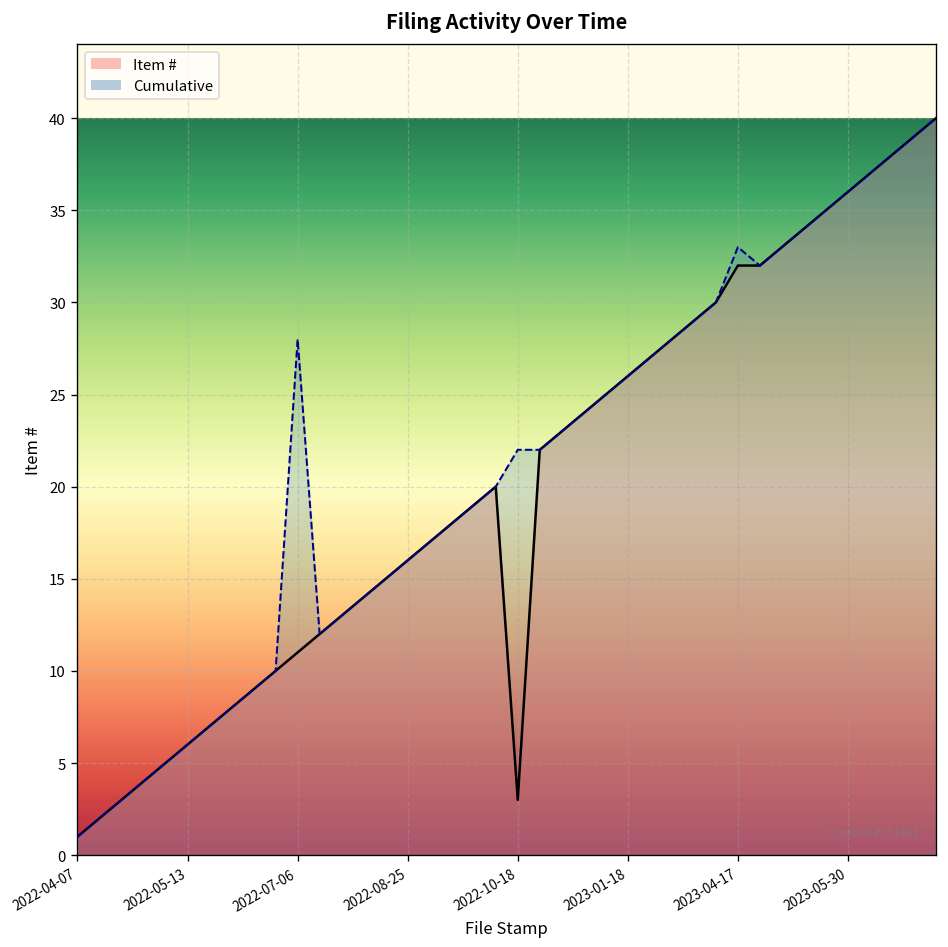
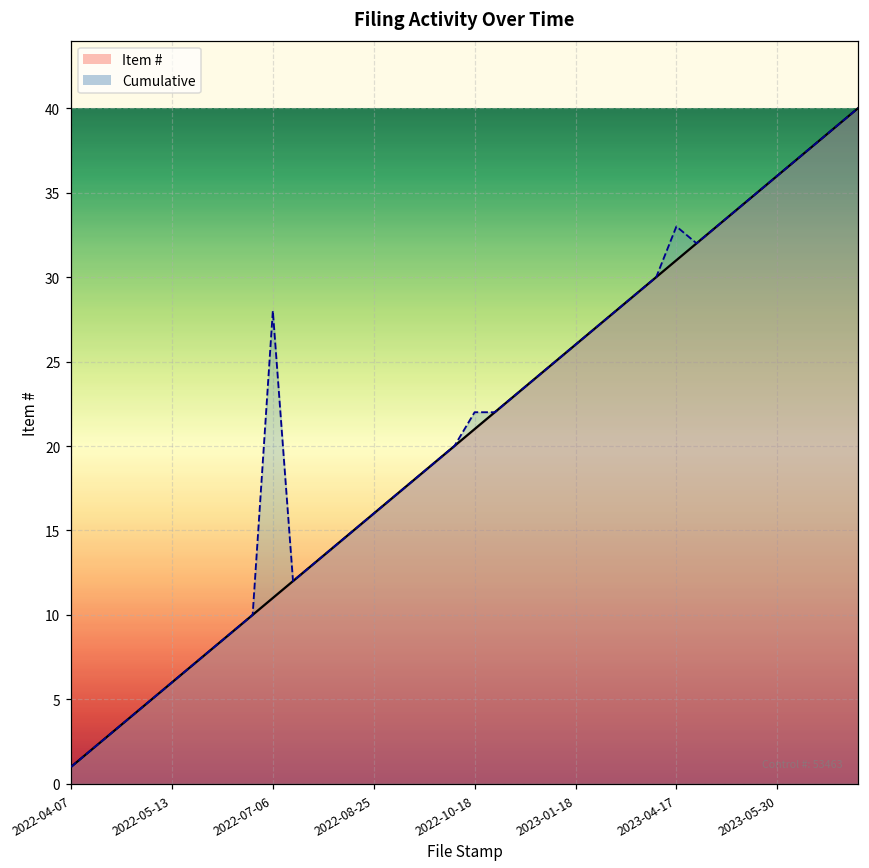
  {
    "Item #": {
      "2022-07-06": 11,
-     "2022-10-18": 3,
-     "2023-04-17": 32
+     "2022-10-18": 21,
+     "2023-04-17": 31
    },
    "Cumulative": {
      "2022-07-06": 28,
      "2022-10-18": 22,
      "2023-04-17": 33
    }
  }
